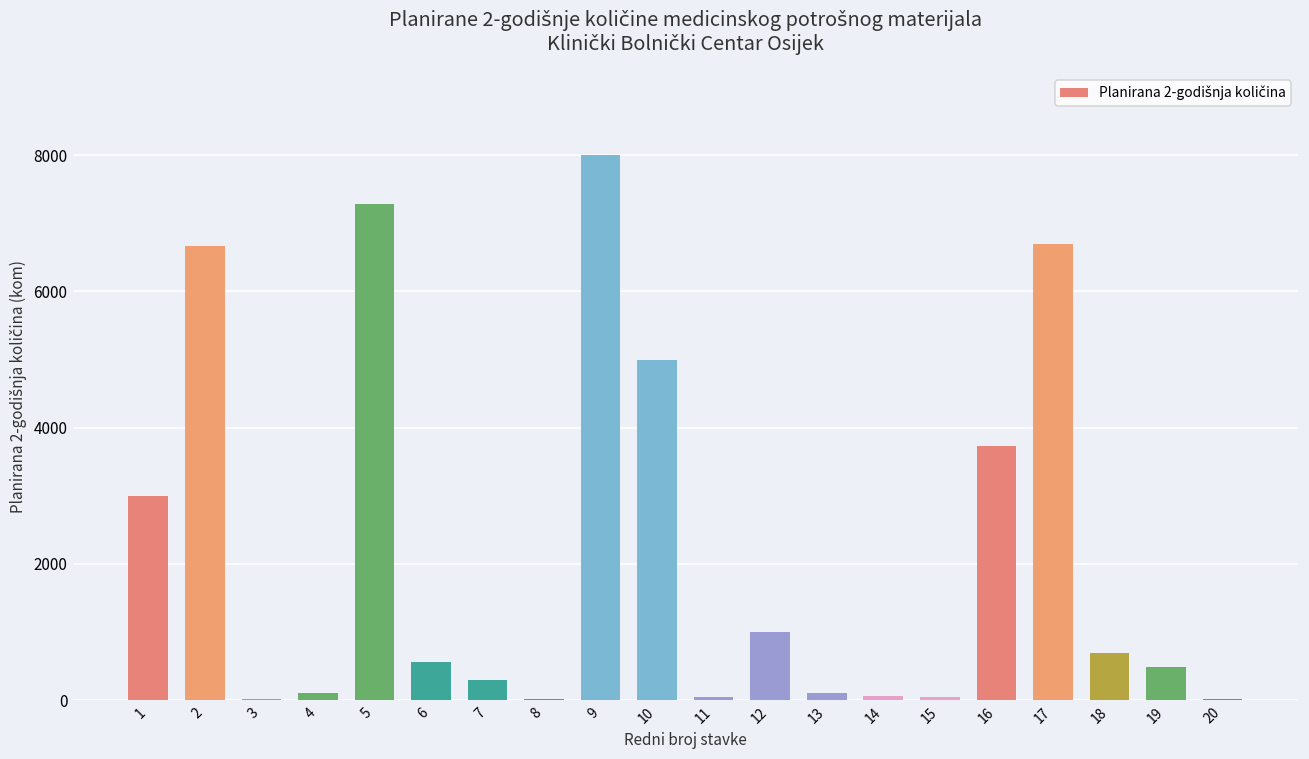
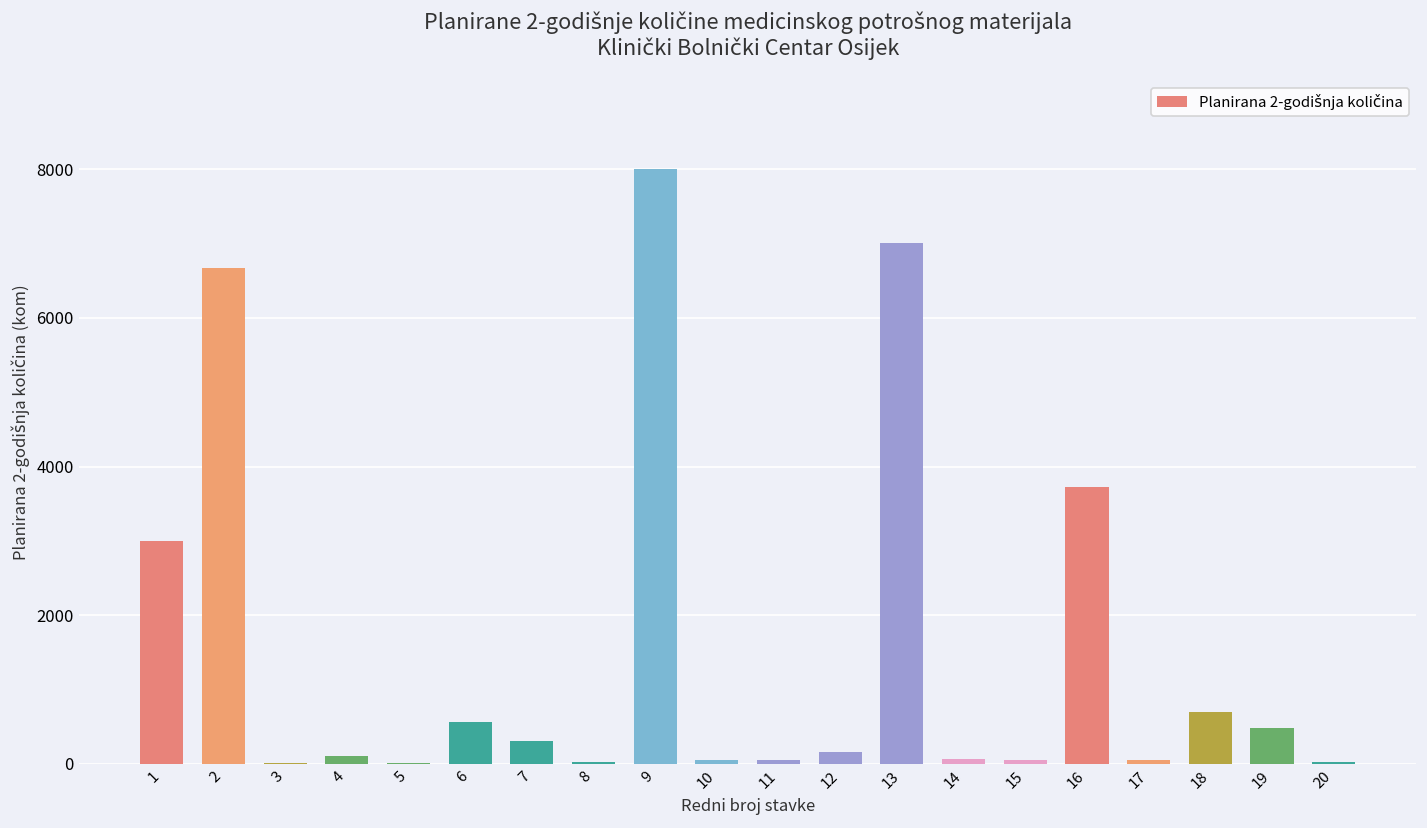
  {
    "1": 3000,
    "2": 6700,
    "4": 100,
-   "5": 7300,
+   "5": 0,
    "6": 600,
    "7": 300,
    "9": 8000,
-   "10": 5000,
+   "10": 100,
    "11": 100,
-   "12": 1000,
-   "13": 100,
+   "12": 200,
+   "13": 7000,
    "14": 100,
    "15": 100,
    "16": 3700,
-   "17": 6700,
+   "17": 100,
    "18": 700,
    "19": 500
  }
